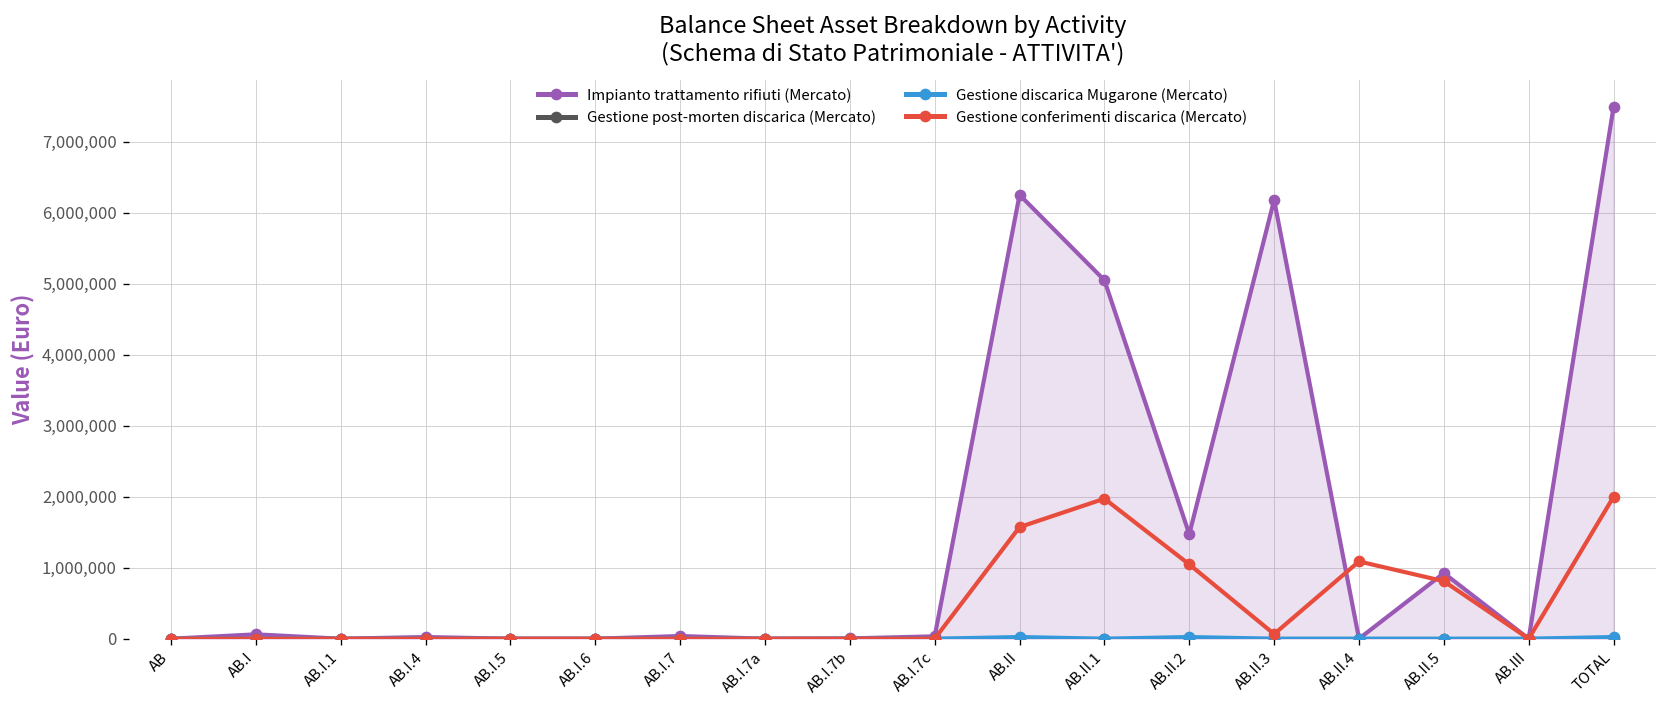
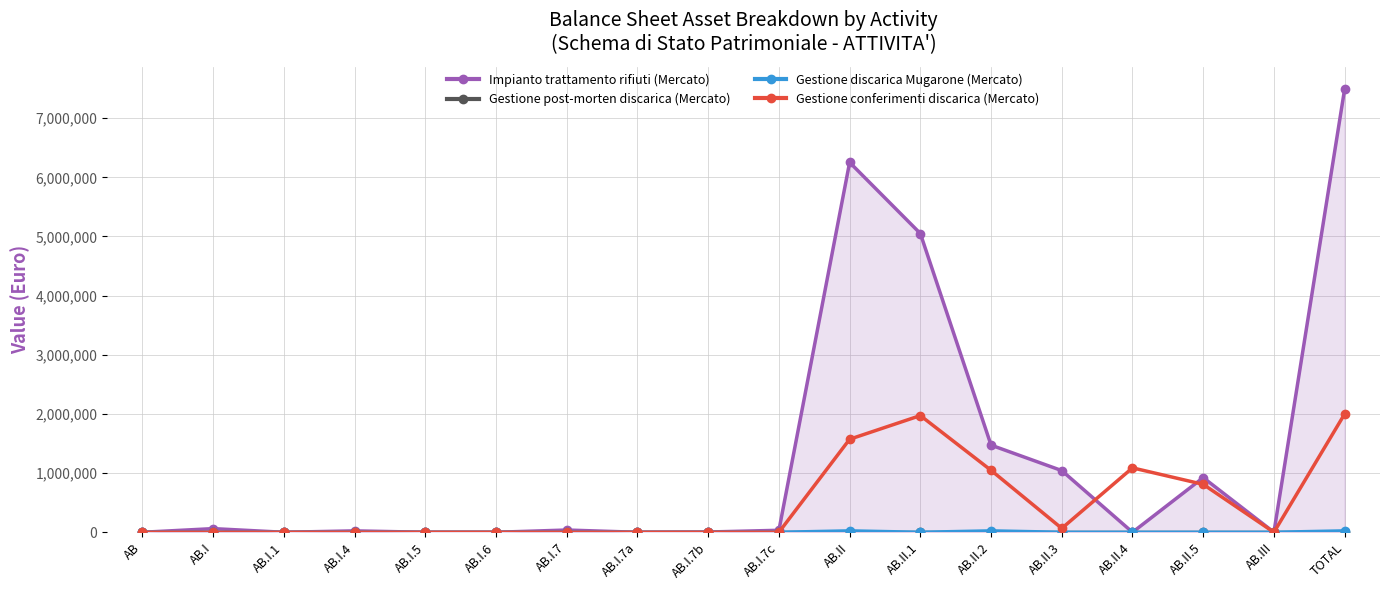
  {
    "Impianto trattamento rifiuti (Mercato)": {
      "AB.I": "100,000",
      "AB.II": "6,300,000",
      "AB.II.1": "5,100,000",
      "AB.II.2": "1,500,000",
-     "AB.II.3": "6,200,000",
+     "AB.II.3": "1,000,000",
      "AB.II.5": "900,000",
      "TOTAL": "7,500,000"
    },
    "Gestione conferimenti discarica (Mercato)": {
      "AB.II": "1,600,000",
      "AB.II.1": "2,000,000",
      "AB.II.2": "1,000,000",
      "AB.II.3": "100,000",
      "AB.II.4": "1,100,000",
      "AB.II.5": "800,000",
      "TOTAL": "2,000,000"
    }
  }
